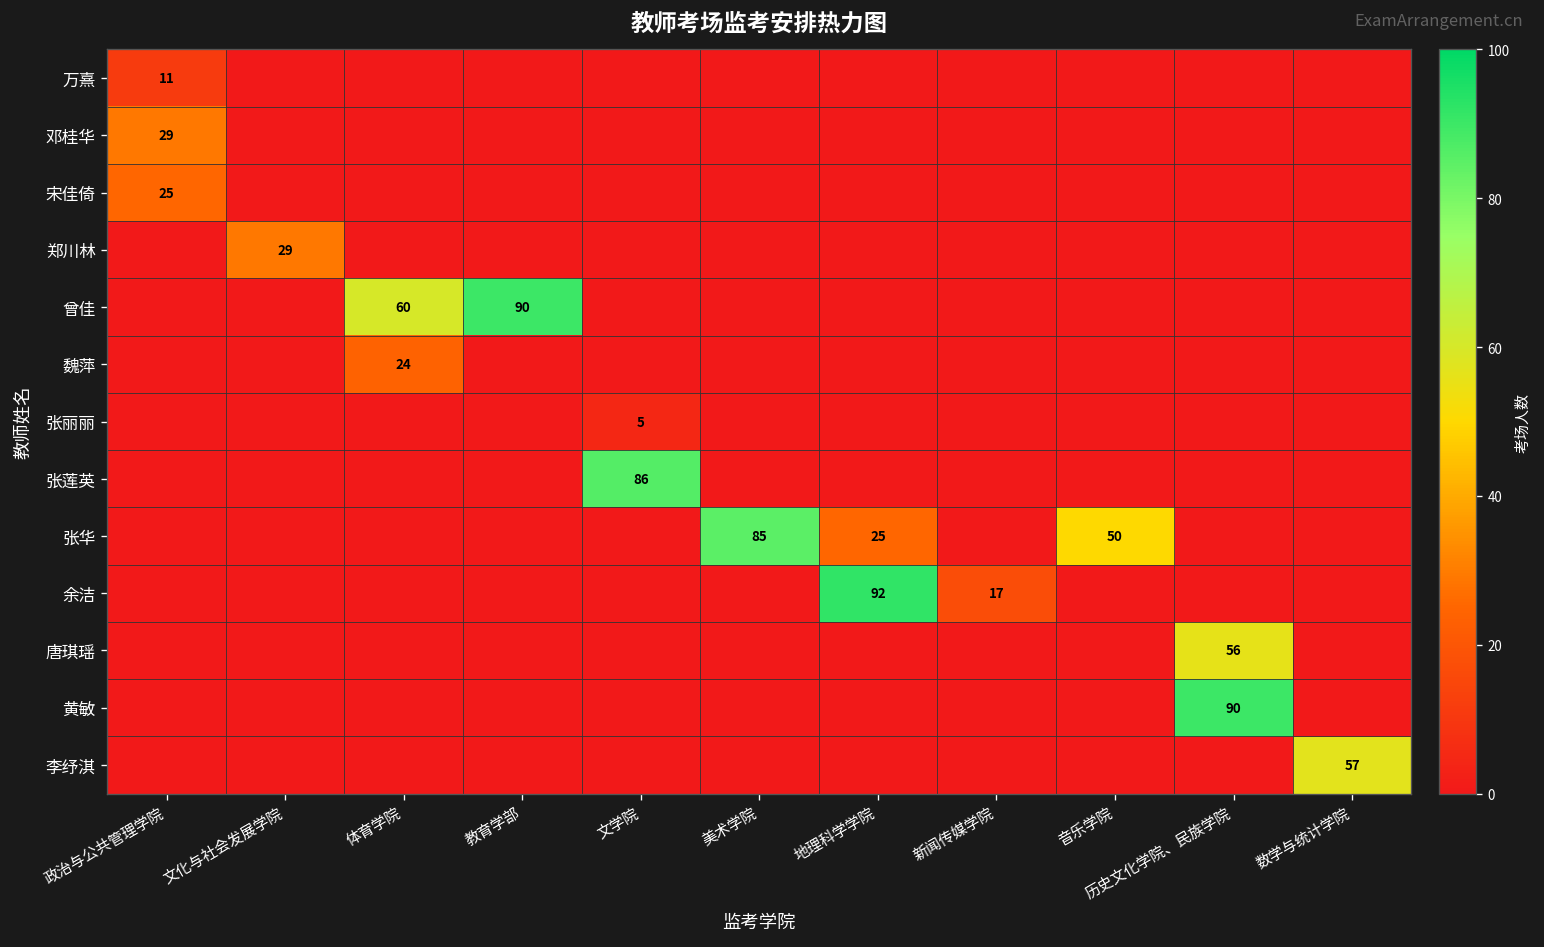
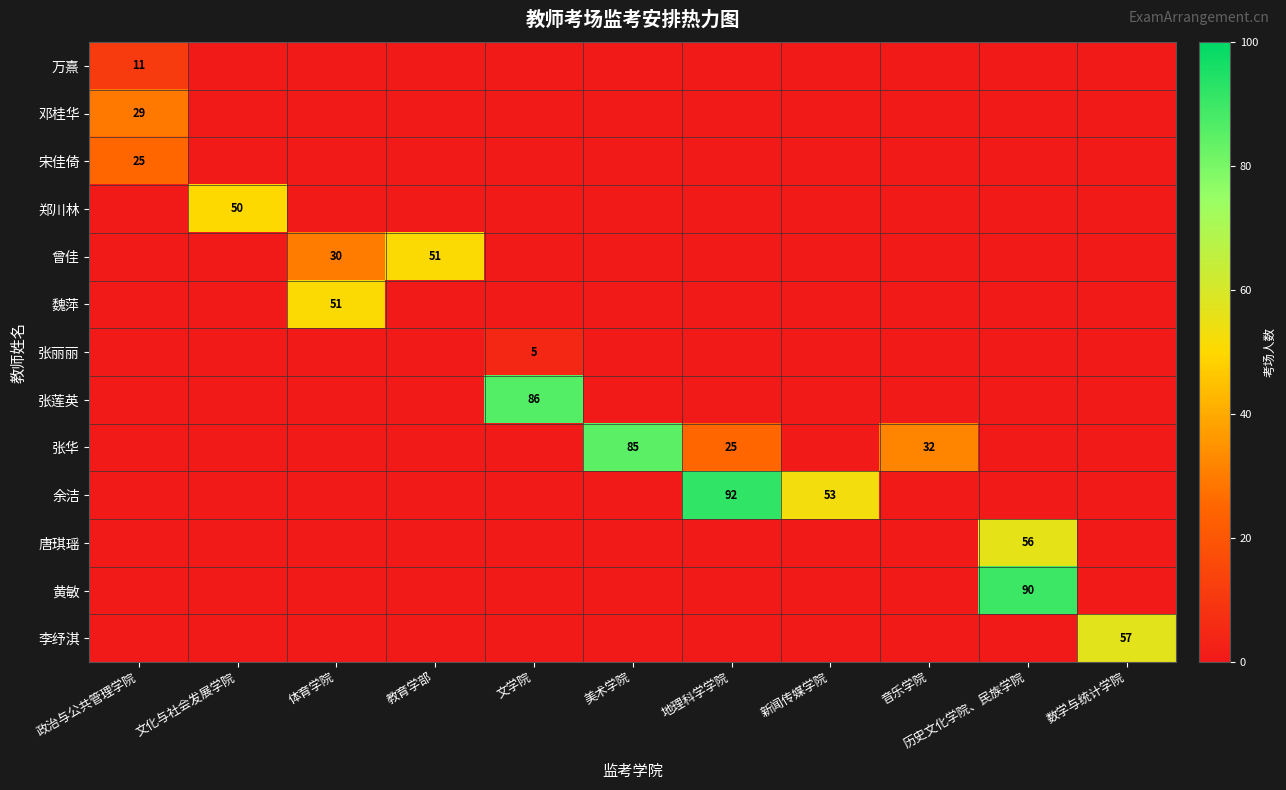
  {
    "万熹": {
      "政治与公共管理学院": 11
    },
    "邓桂华": {
      "政治与公共管理学院": 29
    },
    "宋佳倚": {
      "政治与公共管理学院": 25
    },
    "郑川林": {
-     "文化与社会发展学院": 29
+     "文化与社会发展学院": 50
    },
    "曾佳": {
-     "体育学院": 60,
-     "教育学部": 90
+     "体育学院": 30,
+     "教育学部": 51
    },
    "魏萍": {
-     "体育学院": 24
+     "体育学院": 51
    },
    "张丽丽": {
      "文学院": 5
    },
    "张莲英": {
      "文学院": 86
    },
    "张华": {
      "美术学院": 85,
      "地理科学学院": 25,
-     "音乐学院": 50
+     "音乐学院": 32
    },
    "余洁": {
      "地理科学学院": 92,
-     "新闻传媒学院": 17
+     "新闻传媒学院": 53
    },
    "唐琪瑶": {
      "历史文化学院、民族学院": 56
    },
    "黄敏": {
      "历史文化学院、民族学院": 90
    },
    "李纾淇": {
      "数学与统计学院": 57
    }
  }
